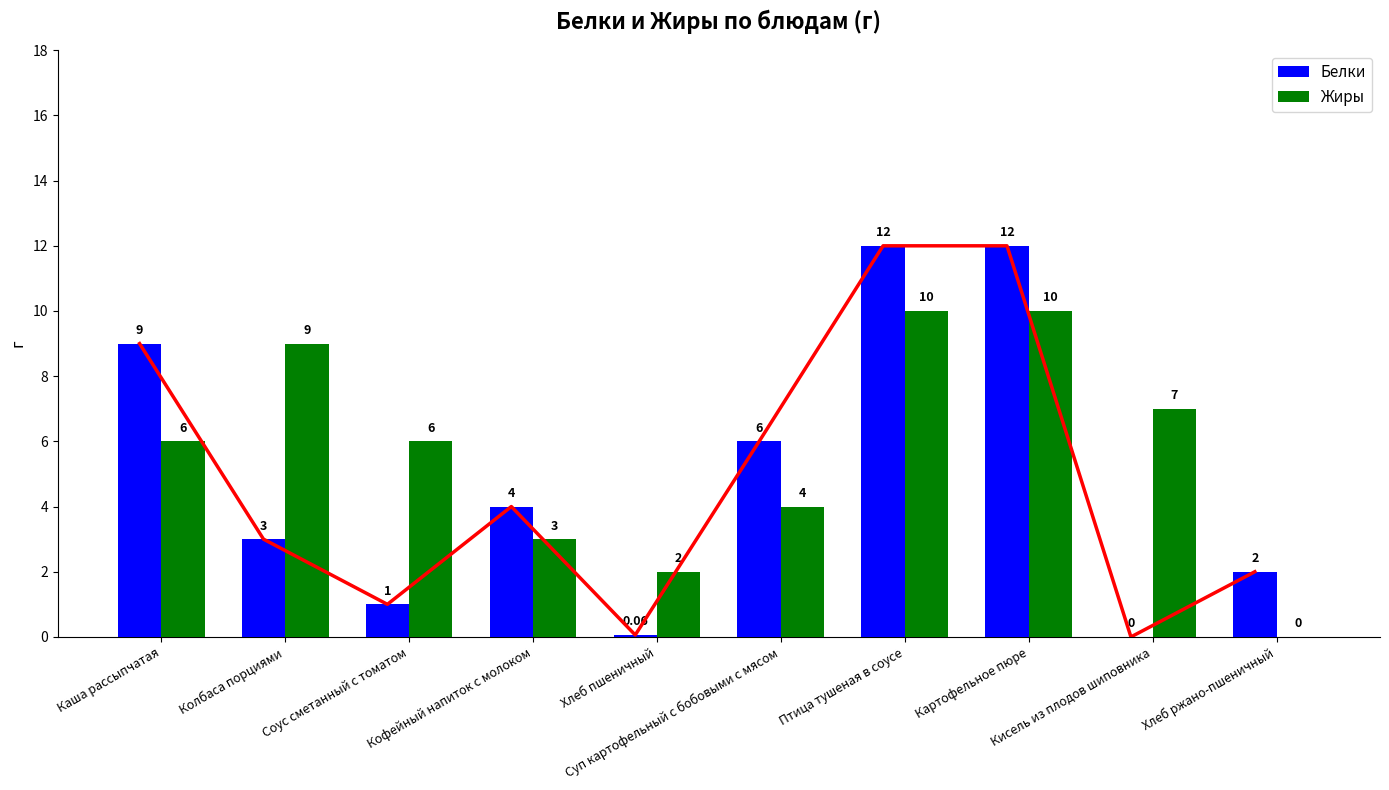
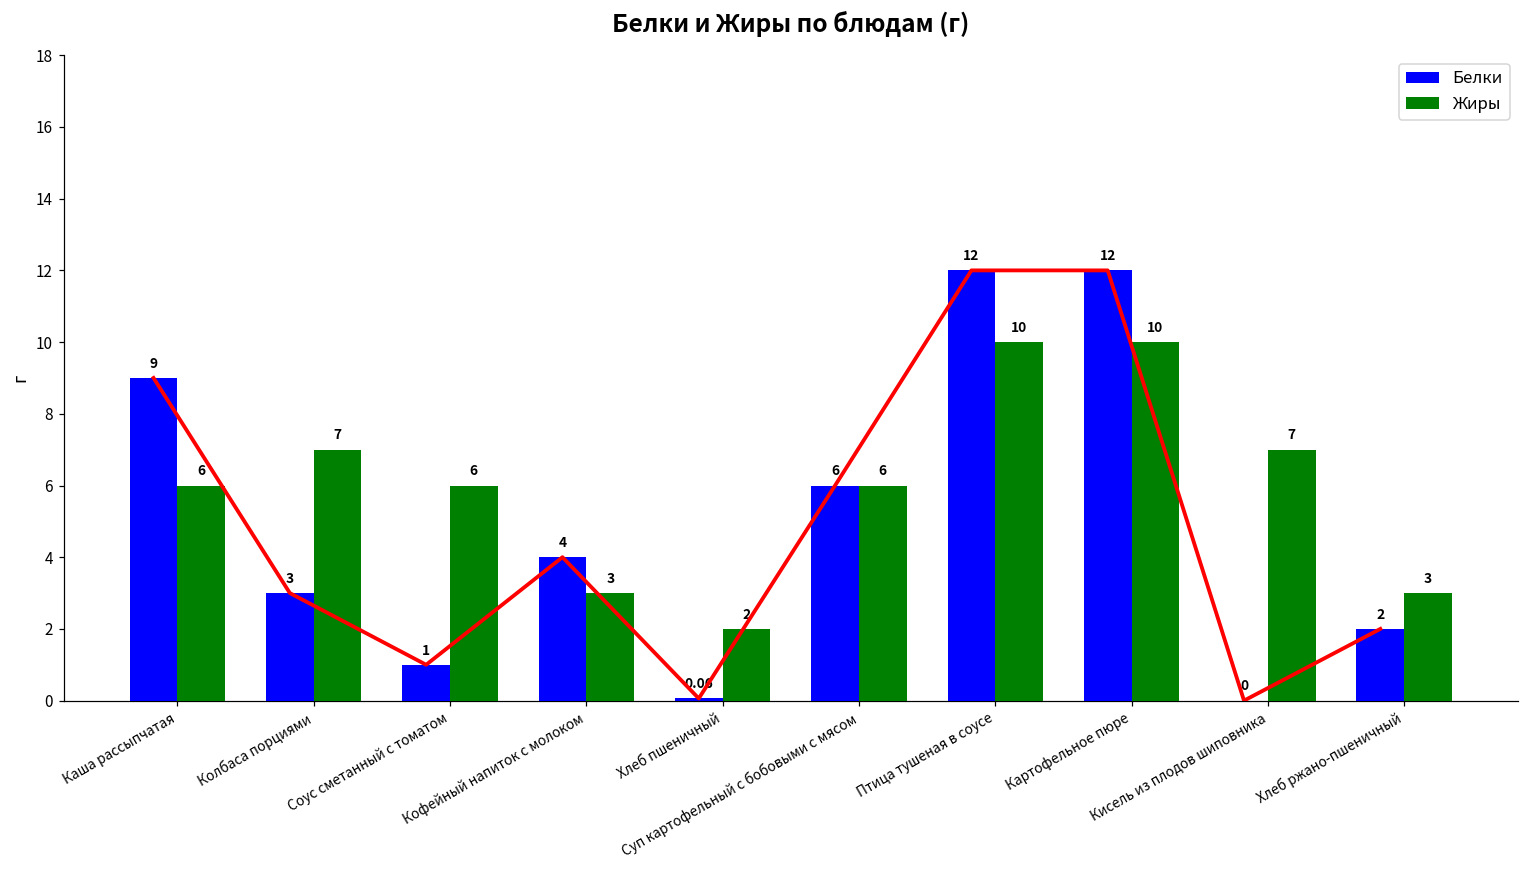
  {
    "Белки": {
      "Каша рассыпчатая": 9,
      "Колбаса порциями": 3,
      "Соус сметанный с томатом": 1,
      "Кофейный напиток с молоком": 4,
      "Хлеб пшеничный": 0.06,
      "Суп картофельный с бобовыми с мясом": 6,
      "Птица тушеная в соусе": 12,
      "Картофельное пюре": 12,
      "Кисель из плодов шиповника": 0,
      "Хлеб ржано-пшеничный": 2
    },
    "Жиры": {
      "Каша рассыпчатая": 6,
-     "Колбаса порциями": 9,
+     "Колбаса порциями": 7,
      "Соус сметанный с томатом": 6,
      "Кофейный напиток с молоком": 3,
      "Хлеб пшеничный": 2,
-     "Суп картофельный с бобовыми с мясом": 4,
+     "Суп картофельный с бобовыми с мясом": 6,
      "Птица тушеная в соусе": 10,
      "Картофельное пюре": 10,
      "Кисель из плодов шиповника": 7,
-     "Хлеб ржано-пшеничный": 0
+     "Хлеб ржано-пшеничный": 3
    }
  }
